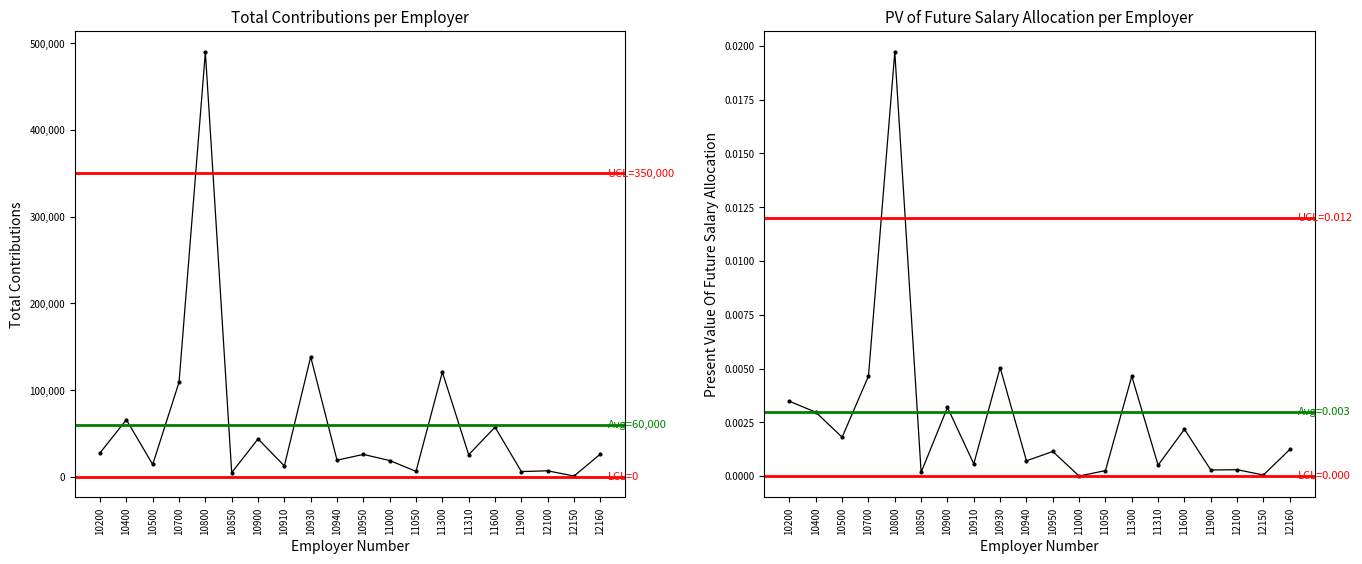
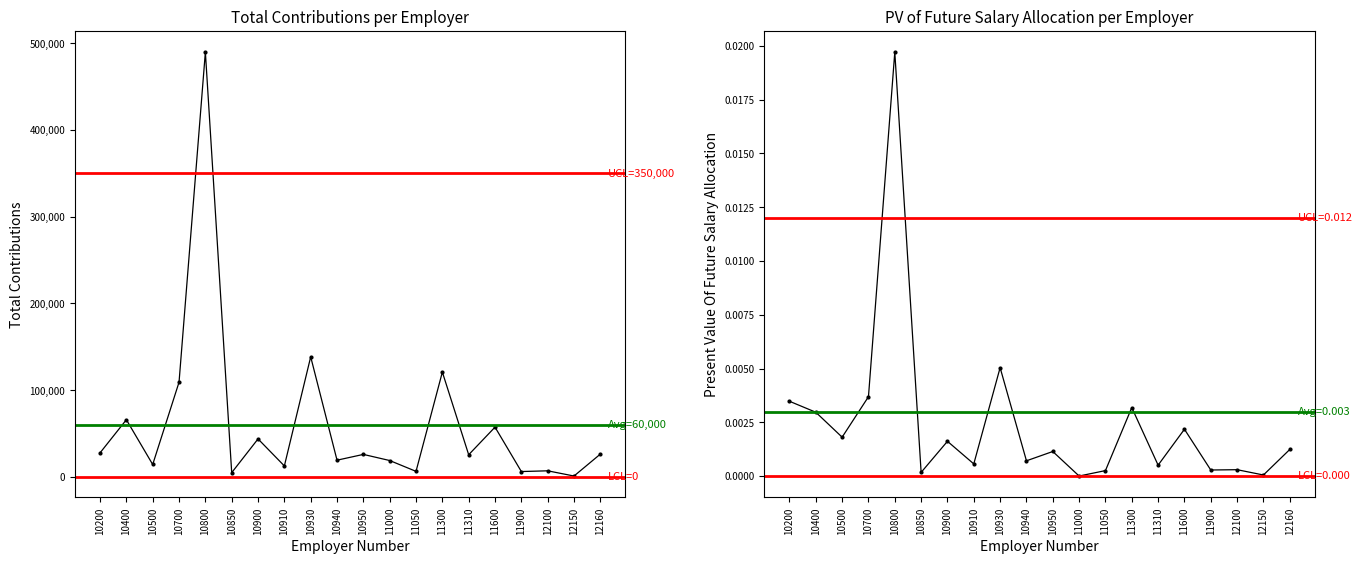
  {
    "Total Contributions per Employer": {
      "10200": "30,000",
      "10400": "70,000",
      "10500": "10,000",
      "10700": "110,000",
      "10800": "490,000",
      "10850": "0",
      "10900": "40,000",
      "10910": "10,000",
      "10930": "140,000",
      "10940": "20,000",
      "10950": "30,000",
      "11000": "20,000",
      "11050": "10,000",
      "11300": "120,000",
      "11310": "30,000",
      "11600": "60,000",
      "11900": "10,000",
      "12100": "10,000",
      "12150": "0"
    },
    "PV of Future Salary Allocation per Employer": {
      "10200": "0.0035",
      "10400": "0.0030",
      "10500": "0.0018",
-     "10700": "0.0046",
+     "10700": "0.0037",
      "10800": "0.0197",
      "10850": "0.0002",
-     "10900": "0.0032",
+     "10900": "0.0016",
      "10910": "0.0006",
      "10930": "0.0050",
      "10940": "0.0007",
      "10950": "0.0011",
      "11000": "0.0000",
      "11050": "0.0003",
-     "11300": "0.0046",
+     "11300": "0.0032",
      "11310": "0.0005",
      "11600": "0.0022",
      "11900": "0.0003",
      "12100": "0.0003",
      "12150": "0.0000"
    }
  }
